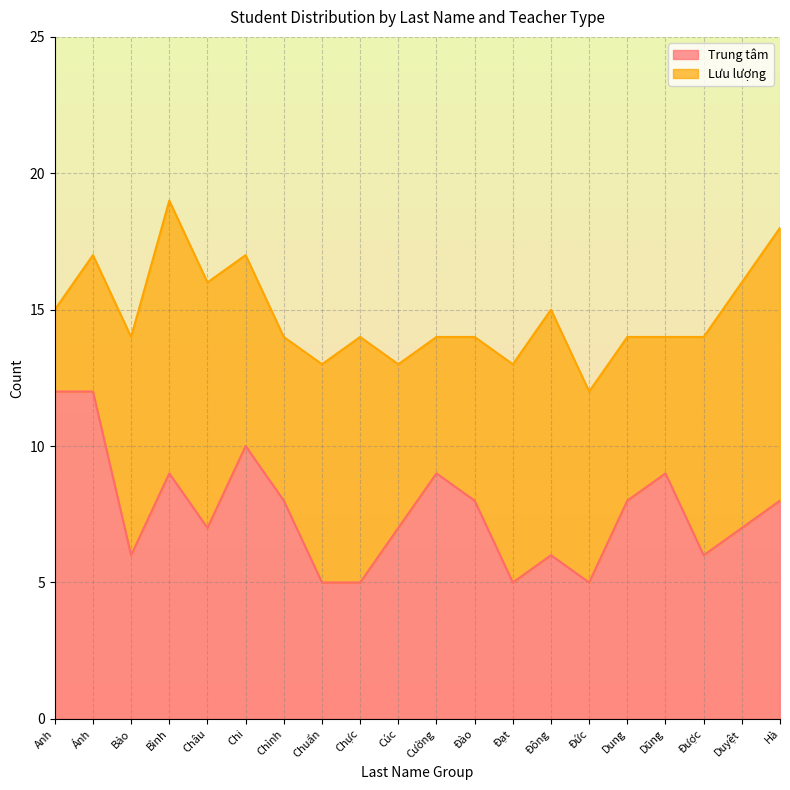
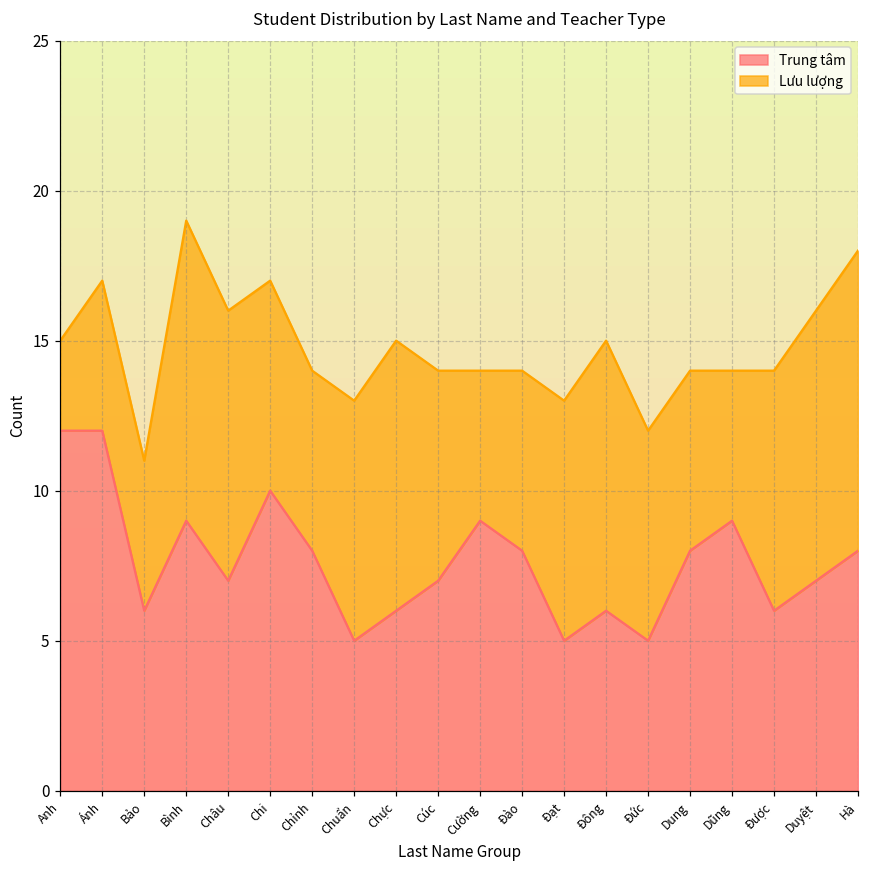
  {
    "Trung tâm": {
      "Anh": 12,
      "Ánh": 12,
      "Bảo": 6,
      "Bình": 9,
      "Châu": 7,
      "Chi": 10,
      "Chỉnh": 8,
      "Chuẩn": 5,
-     "Chực": 5,
+     "Chực": 6,
      "Cúc": 7,
      "Cường": 9,
      "Đào": 8,
      "Đạt": 5,
      "Đông": 6,
      "Đức": 5,
      "Dung": 8,
      "Dũng": 9,
      "Được": 6,
      "Duyệt": 7,
      "Hà": 8
    },
    "Lưu lượng": {
      "Anh": 3,
      "Ánh": 5,
-     "Bảo": 8,
+     "Bảo": 5,
      "Bình": 10,
      "Châu": 9,
      "Chi": 7,
      "Chỉnh": 6,
      "Chuẩn": 8,
      "Chực": 9,
-     "Cúc": 6,
+     "Cúc": 7,
      "Cường": 5,
      "Đào": 6,
      "Đạt": 8,
      "Đông": 9,
      "Đức": 7,
      "Dung": 6,
      "Dũng": 5,
      "Được": 8,
      "Duyệt": 9,
      "Hà": 10
    }
  }
